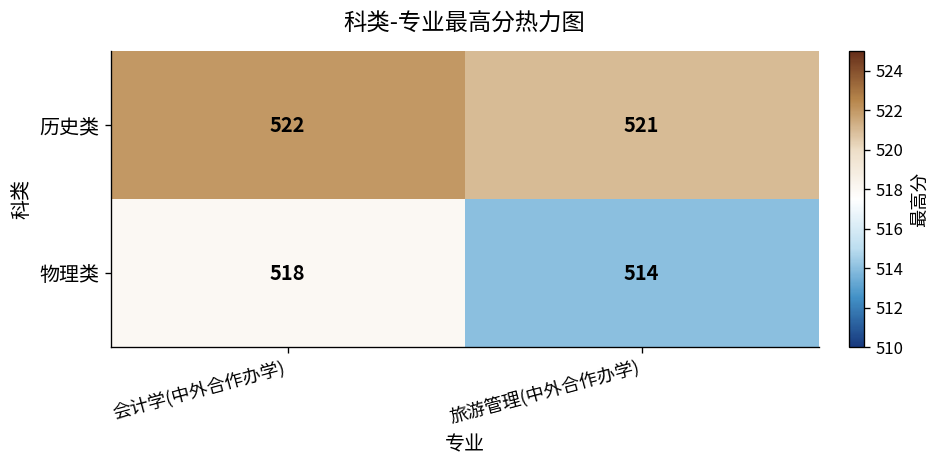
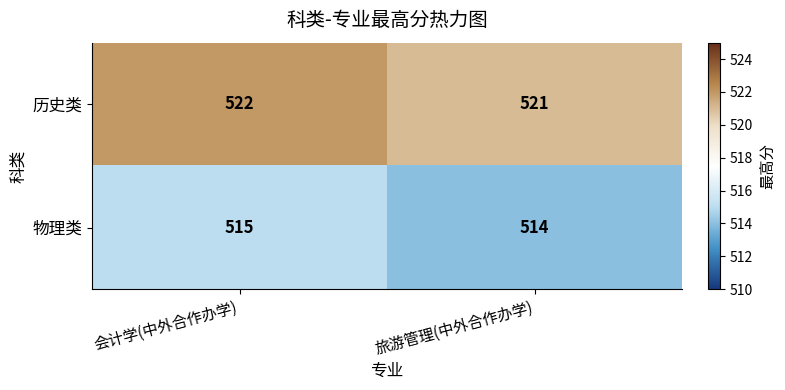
  {
    "历史类": {
      "会计学(中外合作办学)": 522,
      "旅游管理(中外合作办学)": 521
    },
    "物理类": {
-     "会计学(中外合作办学)": 518,
+     "会计学(中外合作办学)": 515,
      "旅游管理(中外合作办学)": 514
    }
  }
